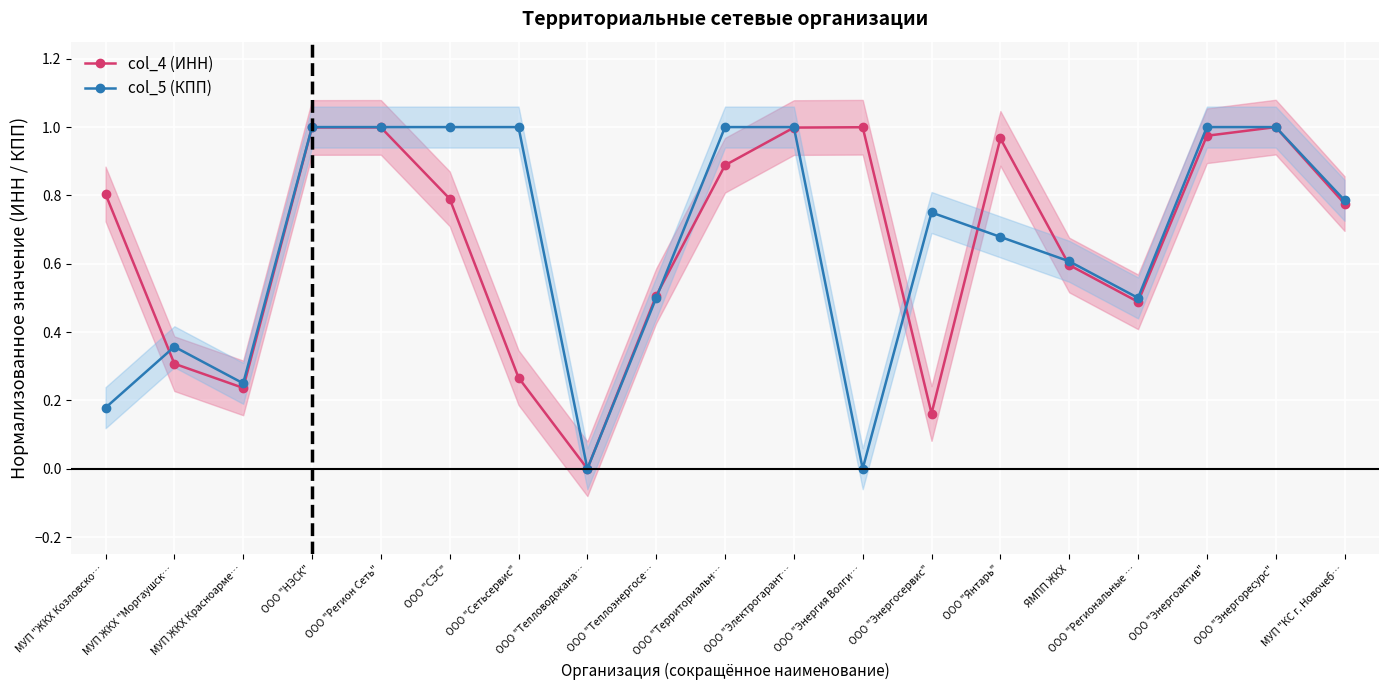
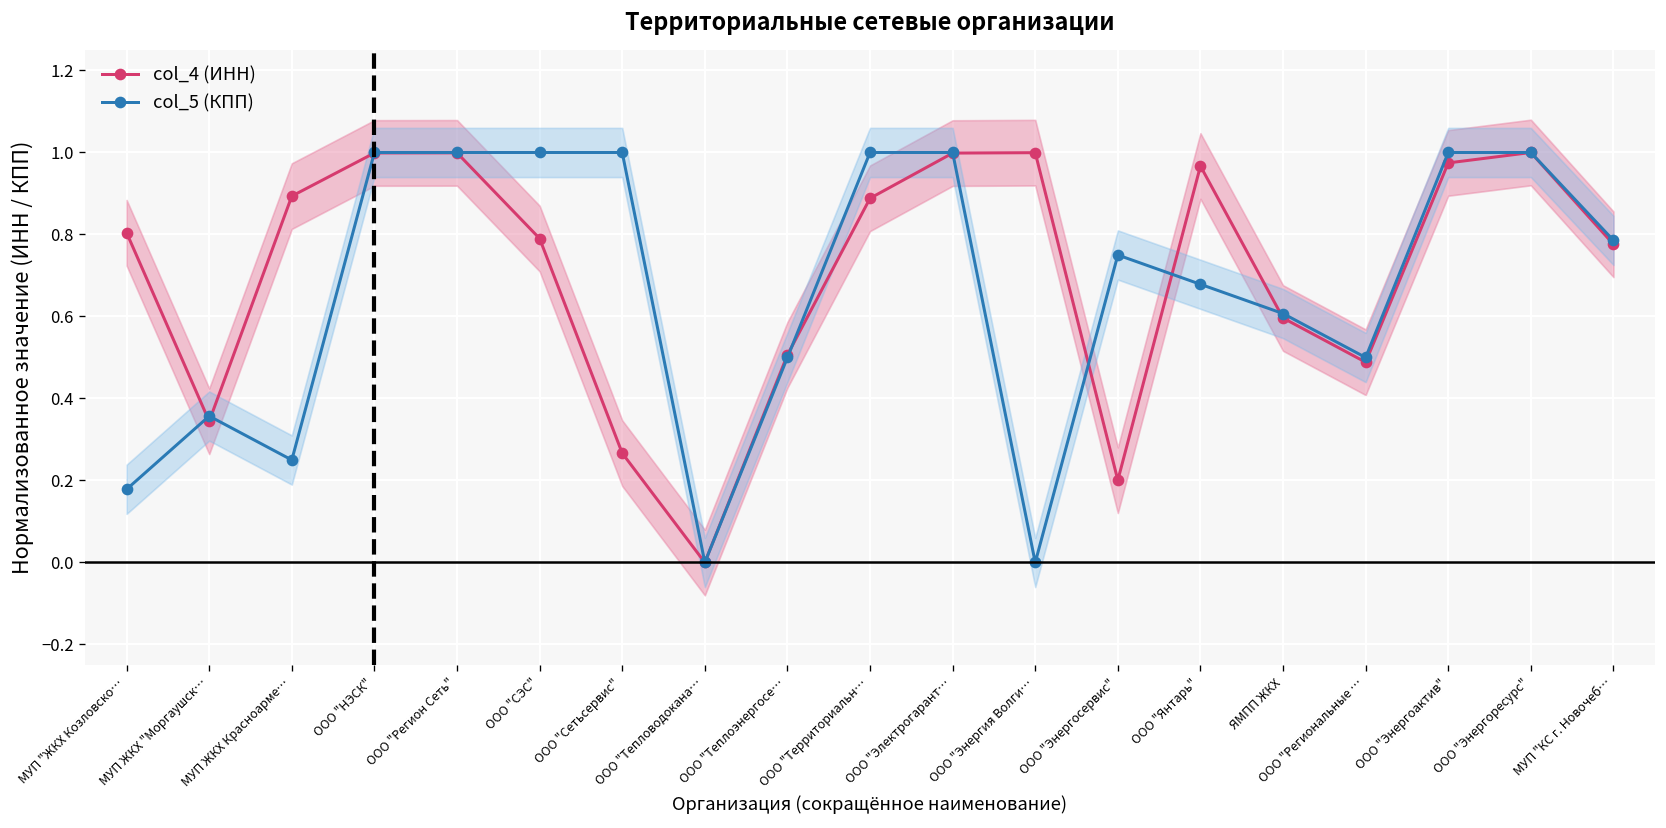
  {
    "col_4 (ИНН)": {
      "МУП \"ЖКХ Козловско…": 0.80,
-     "МУП ЖКХ \"Моргаушск…": 0.31,
-     "МУП ЖКХ Красноарме…": 0.24,
+     "МУП ЖКХ \"Моргаушск…": 0.34,
+     "МУП ЖКХ Красноарме…": 0.89,
      "ООО \"СЭС\"": 0.79,
      "ООО \"Сетьсервис\"": 0.27,
      "ООО \"Территориальн…": 0.89,
      "ООО \"Энергия Волги…": 1.00,
-     "ООО \"Энергосервис\"": 0.16,
+     "ООО \"Энергосервис\"": 0.20,
      "ООО \"Янтарь\"": 0.97,
      "ЯМПП ЖКХ": 0.60,
      "ООО \"Региональные …": 0.49,
      "ООО \"Энергоактив\"": 0.97,
      "МУП \"КС г. Новочеб…": 0.78
    },
    "col_5 (КПП)": {
      "МУП \"ЖКХ Козловско…": 0.18,
      "МУП ЖКХ \"Моргаушск…": 0.36,
      "МУП ЖКХ Красноарме…": 0.25,
      "ООО \"СЭС\"": 1.00,
      "ООО \"Сетьсервис\"": 1.00,
      "ООО \"Территориальн…": 1.00,
      "ООО \"Энергия Волги…": 0.00,
      "ООО \"Энергосервис\"": 0.75,
      "ООО \"Янтарь\"": 0.68,
      "ЯМПП ЖКХ": 0.61,
      "ООО \"Региональные …": 0.50,
      "ООО \"Энергоактив\"": 1.00,
      "МУП \"КС г. Новочеб…": 0.79
    }
  }
